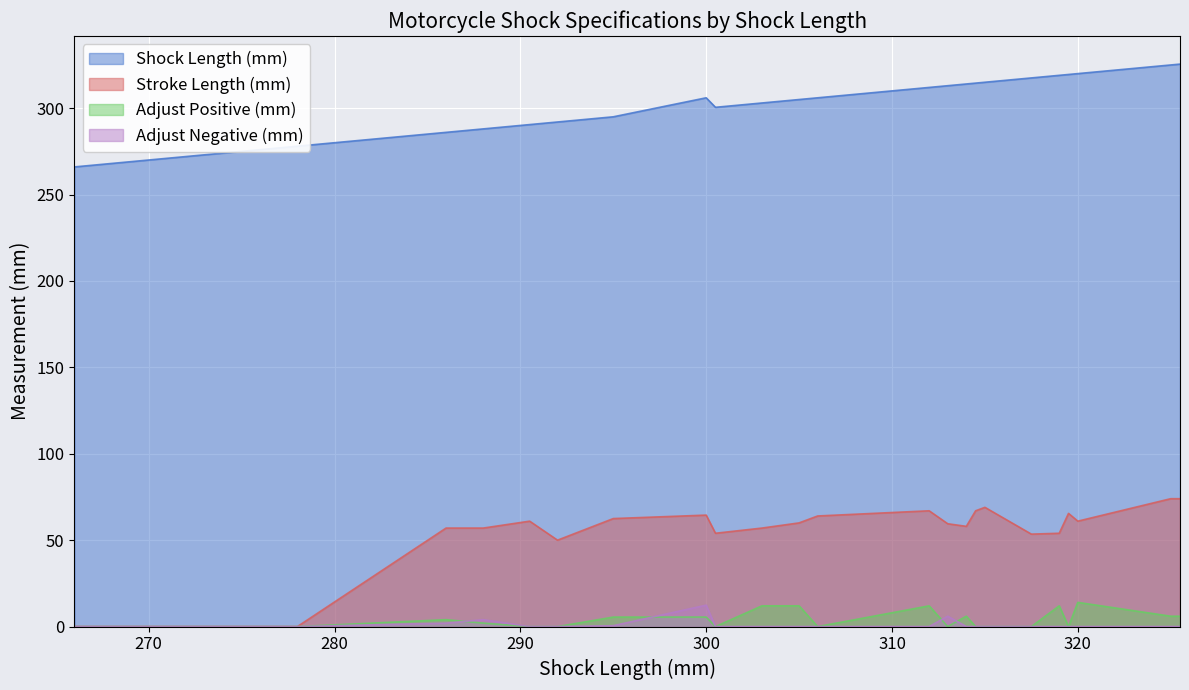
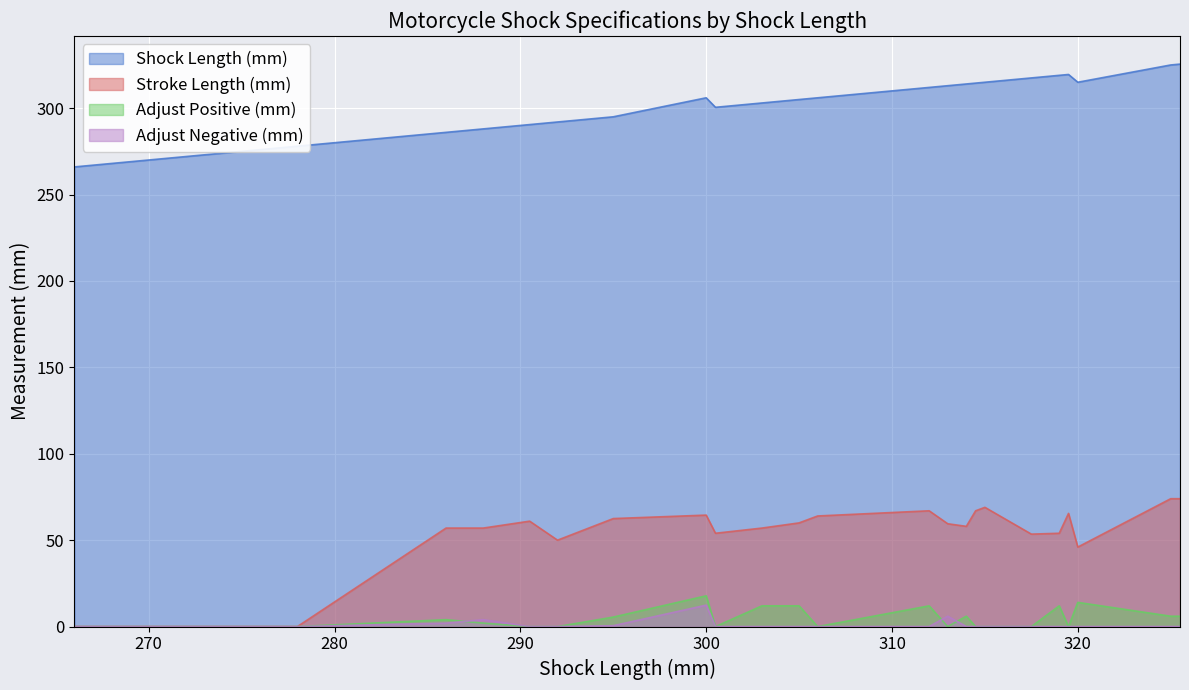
  {
    "Shock Length (mm)": {
      "300": 306,
-     "320": 320
+     "320": 315
    },
    "Stroke Length (mm)": {
      "300": 65,
-     "320": 61
+     "320": 46
    },
    "Adjust Positive (mm)": {
-     "300": 6,
+     "300": 18,
      "320": 14
    },
    "Adjust Negative (mm)": {
      "300": 12,
      "320": 0
    }
  }
